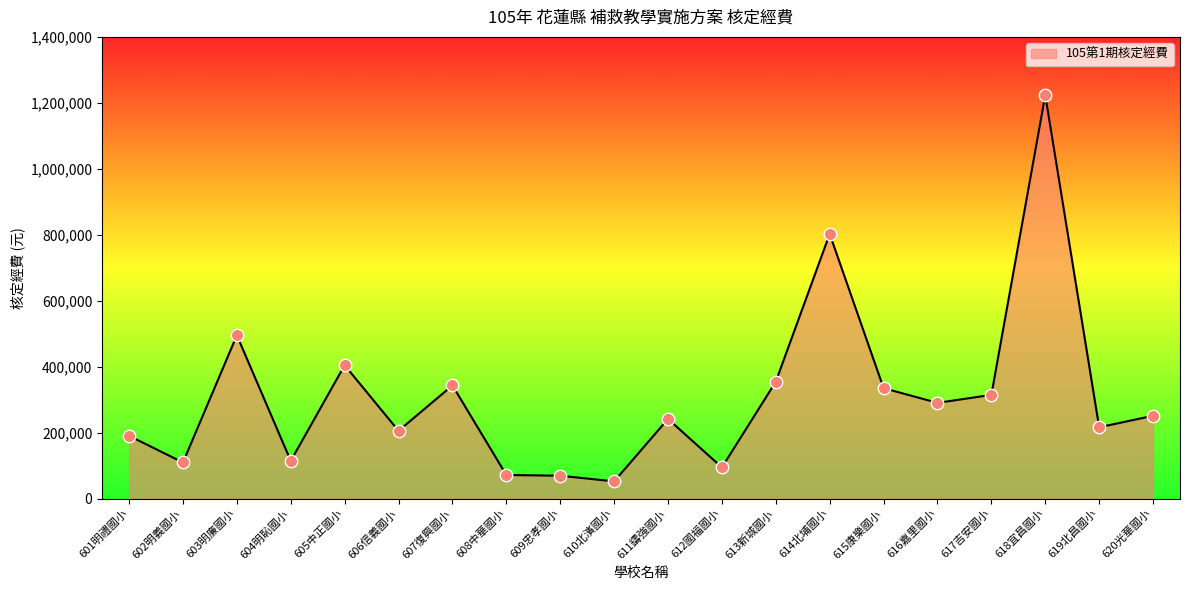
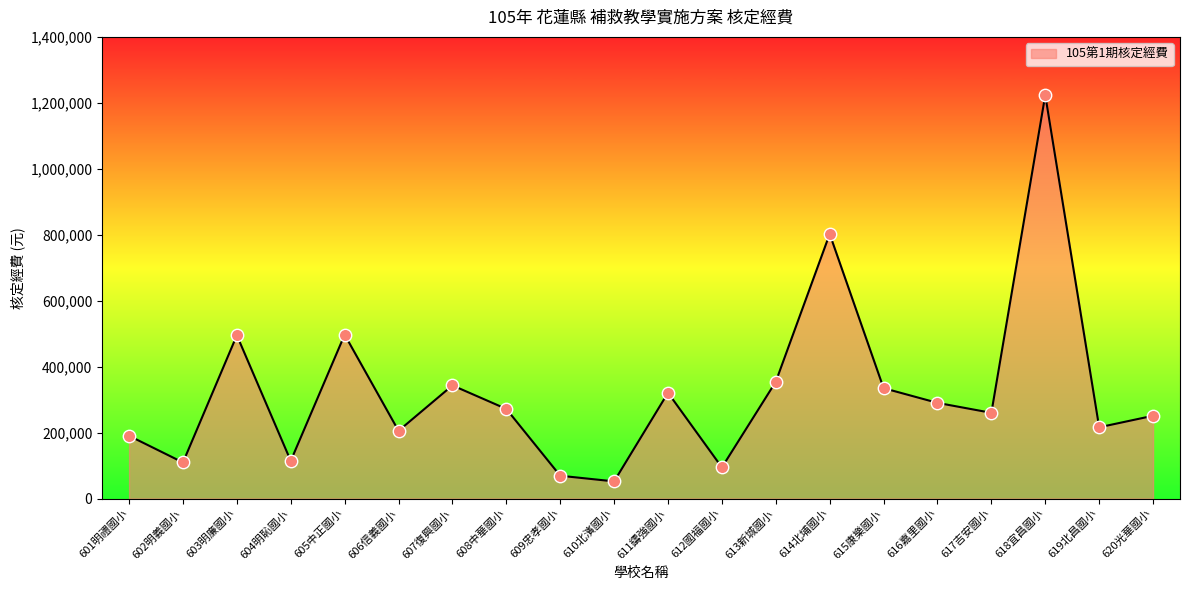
  {
    "601明禮國小": "190,000",
    "602明義國小": "110,000",
    "603明廉國小": "500,000",
    "604明恥國小": "110,000",
-   "605中正國小": "400,000",
+   "605中正國小": "500,000",
    "606信義國小": "210,000",
    "607復興國小": "340,000",
-   "608中華國小": "70,000",
+   "608中華國小": "270,000",
    "609忠孝國小": "70,000",
    "610北濱國小": "50,000",
-   "611鑄強國小": "240,000",
+   "611鑄強國小": "320,000",
    "612國福國小": "90,000",
    "613新城國小": "350,000",
    "614北埔國小": "800,000",
    "615康樂國小": "330,000",
    "616嘉里國小": "290,000",
-   "617吉安國小": "310,000",
+   "617吉安國小": "260,000",
    "618宜昌國小": "1,220,000",
    "619北昌國小": "220,000",
    "620光華國小": "250,000"
  }
